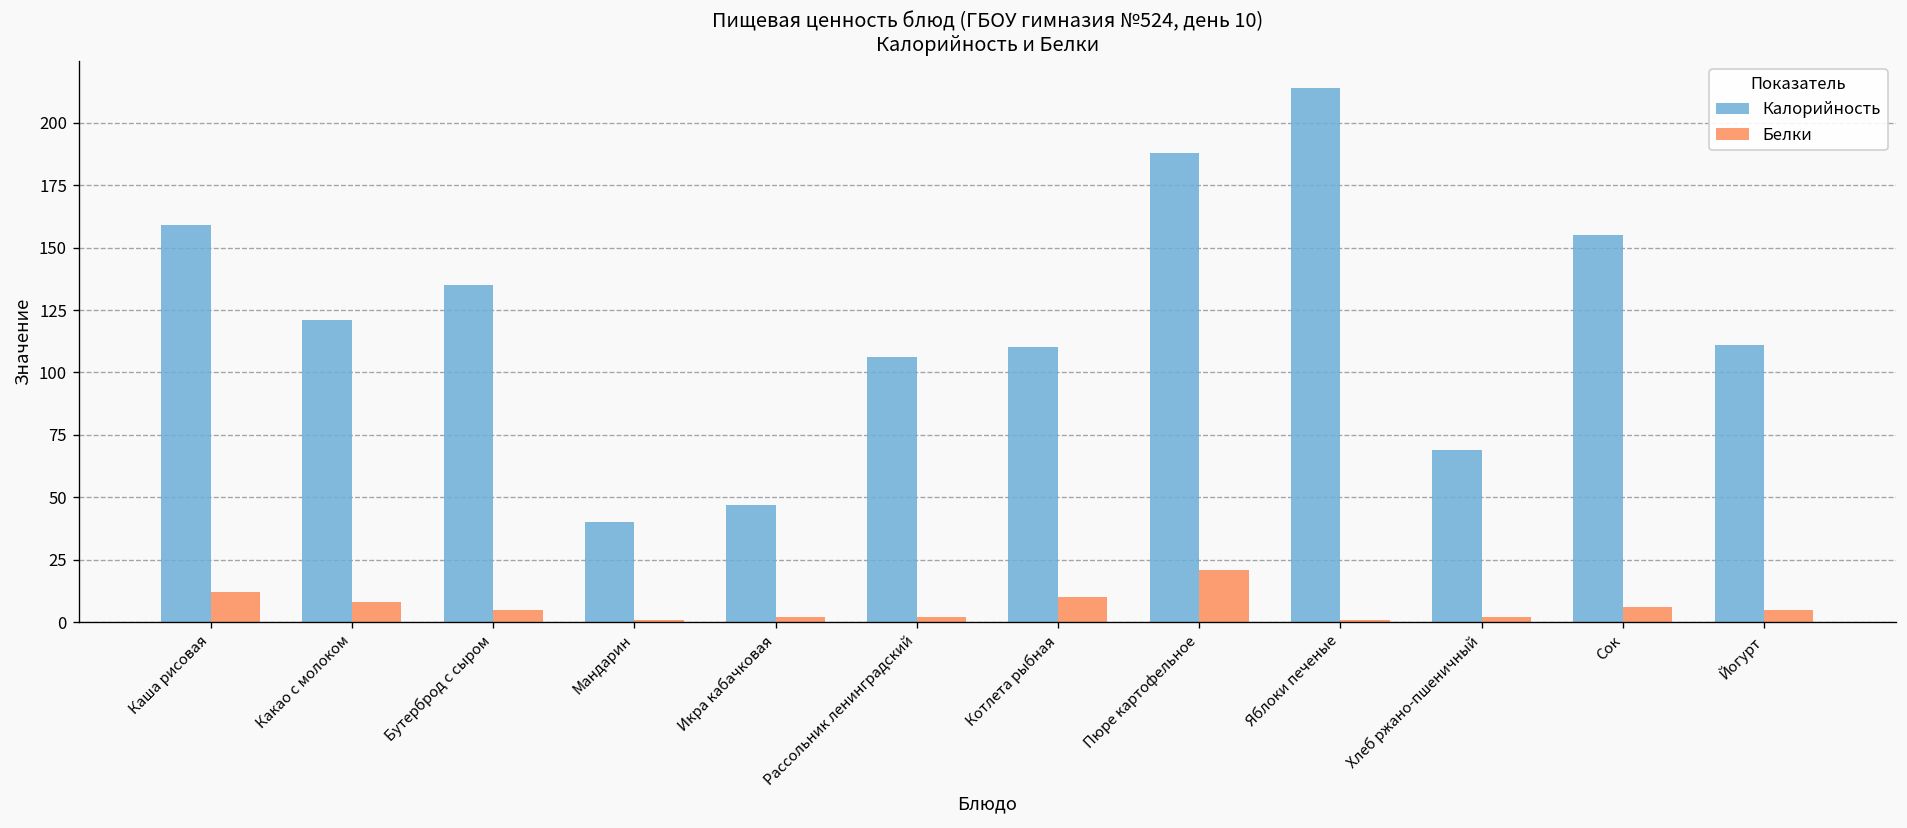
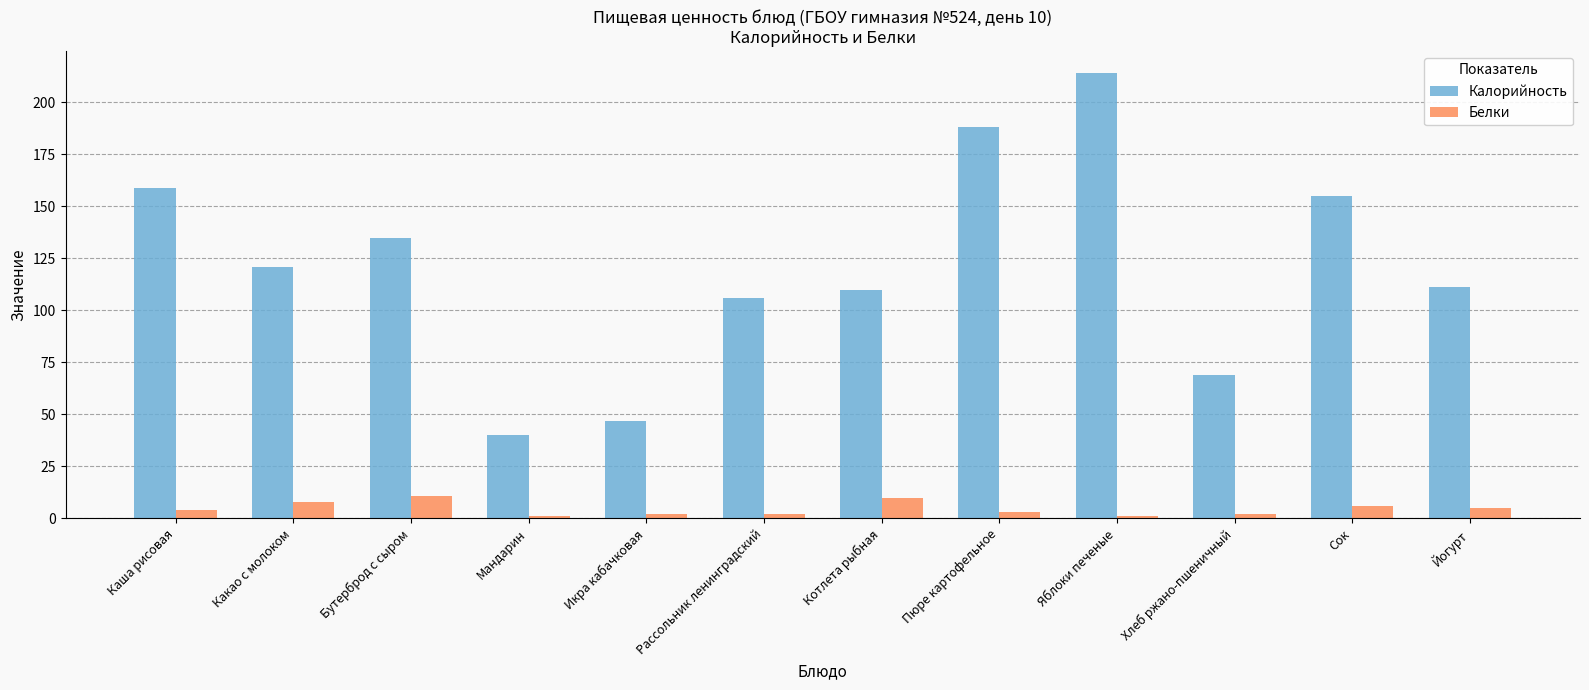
  {
    "Калорийность": {
      "Каша рисовая": 159,
      "Какао с молоком": 121,
      "Бутерброд с сыром": 135,
      "Мандарин": 40,
      "Икра кабачковая": 47,
      "Рассольник ленинградский": 106,
      "Котлета рыбная": 110,
      "Пюре картофельное": 188,
      "Яблоки печеные": 214,
      "Хлеб ржано-пшеничный": 69,
      "Сок": 155,
      "Йогурт": 111
    },
    "Белки": {
-     "Каша рисовая": 12,
+     "Каша рисовая": 4,
      "Какао с молоком": 8,
-     "Бутерброд с сыром": 5,
+     "Бутерброд с сыром": 11,
      "Икра кабачковая": 2,
      "Рассольник ленинградский": 2,
      "Котлета рыбная": 10,
-     "Пюре картофельное": 21,
+     "Пюре картофельное": 3,
      "Хлеб ржано-пшеничный": 2,
      "Сок": 6,
      "Йогурт": 5
    }
  }
